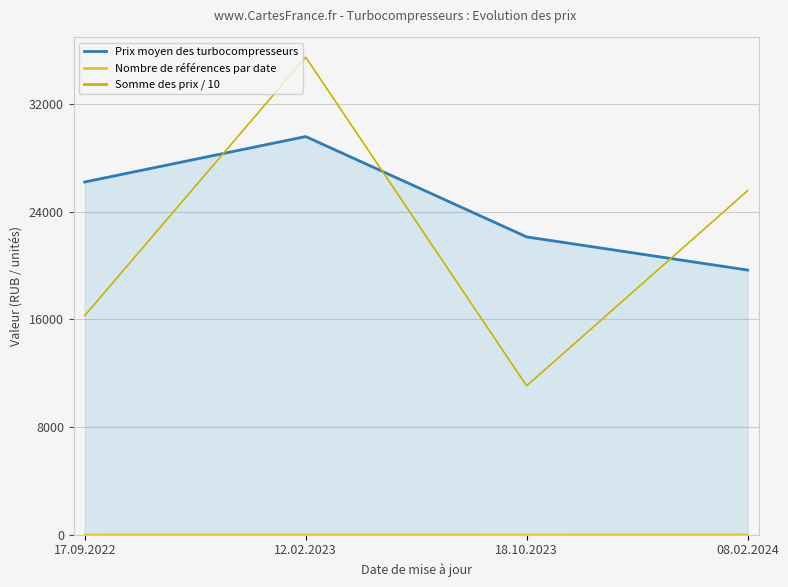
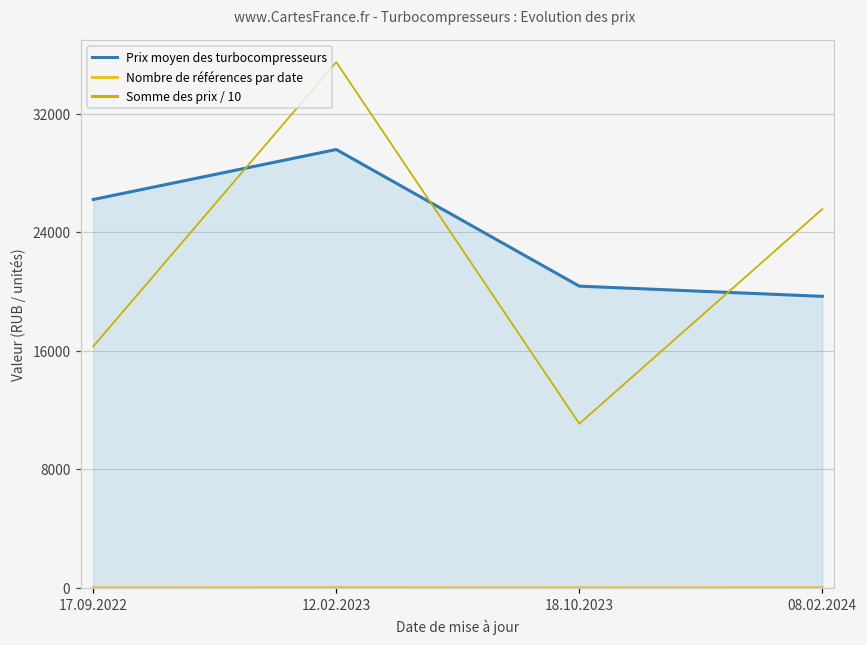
  {
    "Prix moyen des turbocompresseurs": {
      "17.09.2022": 26200,
      "12.02.2023": 29600,
-     "18.10.2023": 22100,
+     "18.10.2023": 20400,
      "08.02.2024": 19700
    }
  }
